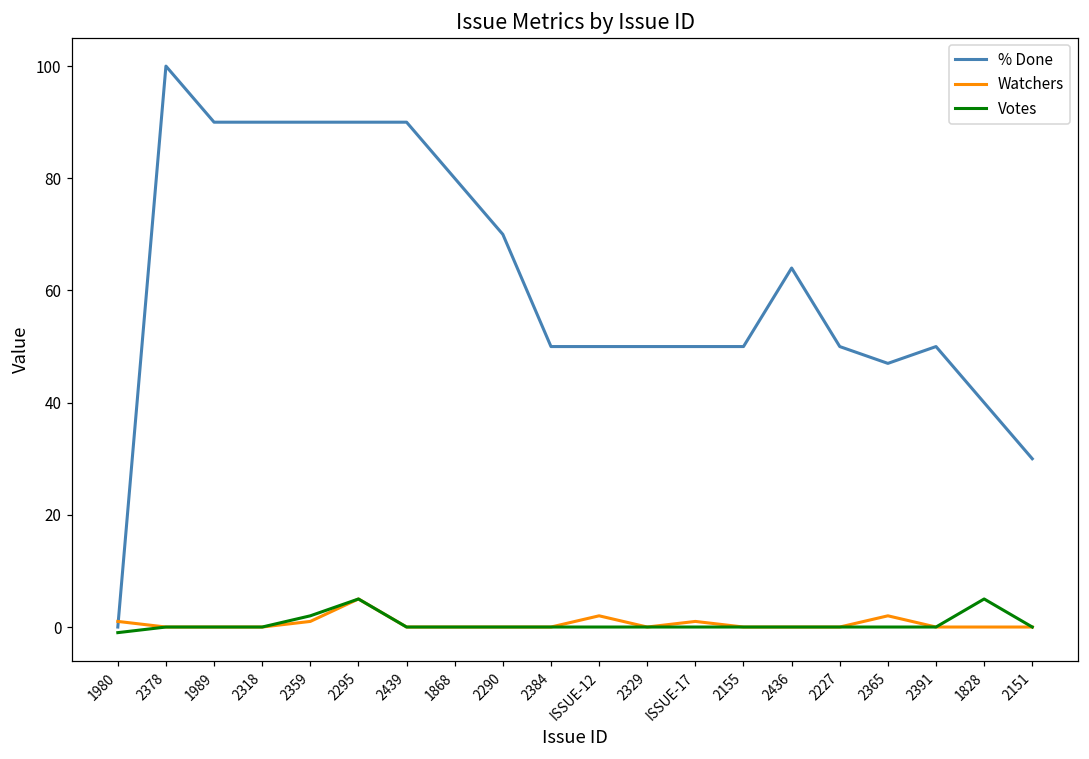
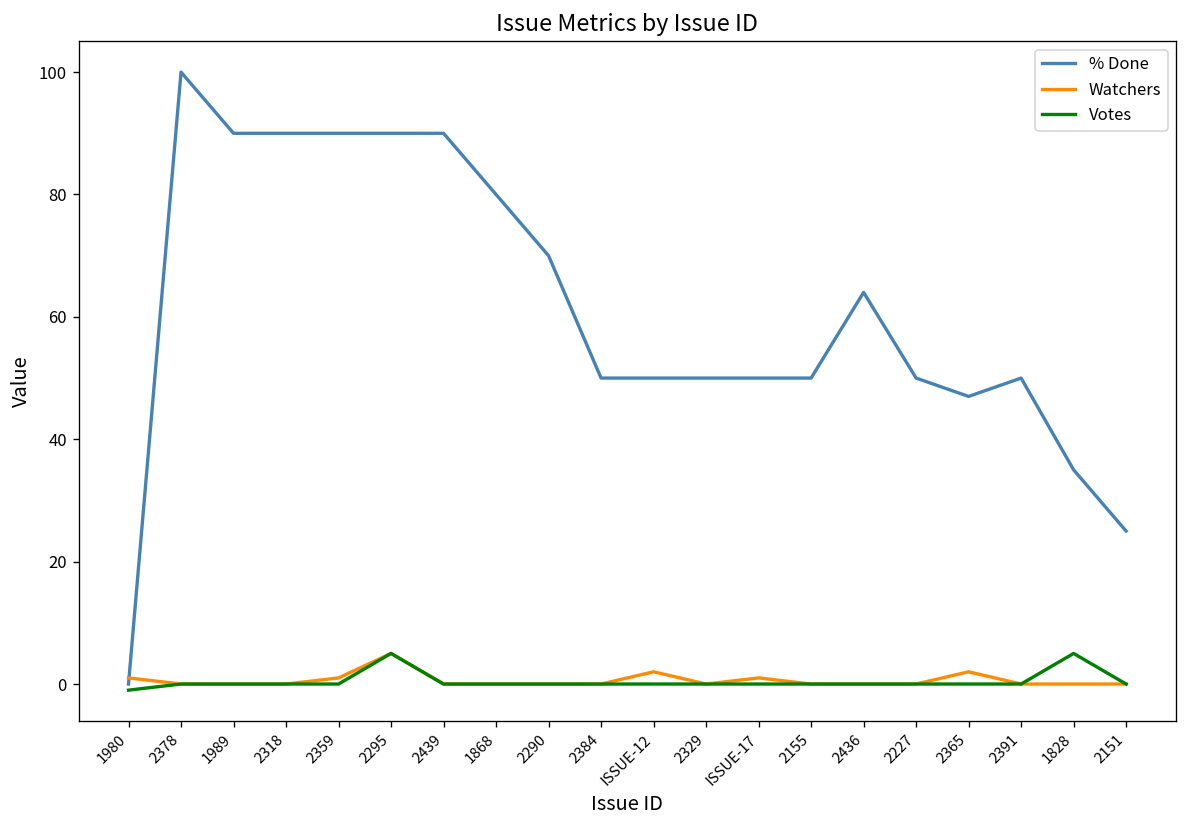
  {
    "% Done": {
      "1980": 0,
      "2378": 100,
      "1989": 90,
      "2318": 90,
      "2359": 90,
      "2295": 90,
      "2439": 90,
      "1868": 80,
      "2290": 70,
      "2384": 50,
      "ISSUE-12": 50,
      "2329": 50,
      "ISSUE-17": 50,
      "2155": 50,
      "2436": 64,
      "2227": 50,
      "2365": 47,
      "2391": 50,
-     "1828": 40,
-     "2151": 30
+     "1828": 35,
+     "2151": 25
    },
    "Watchers": {
      "1980": 1,
      "2359": 1,
      "ISSUE-12": 2,
      "ISSUE-17": 1,
      "2365": 2,
      "1828": 0
    },
    "Votes": {
      "1980": -1,
-     "2359": 2,
+     "2359": 0,
      "ISSUE-12": 0,
      "ISSUE-17": 0,
      "2365": 0,
      "1828": 5
    }
  }
